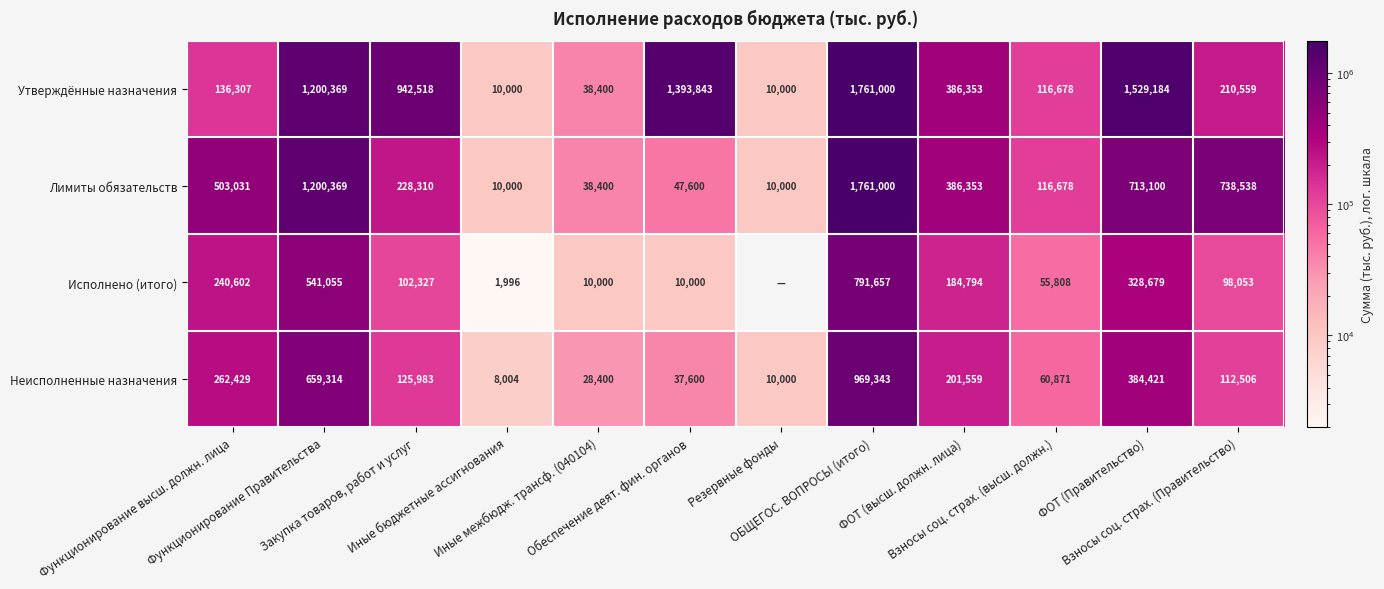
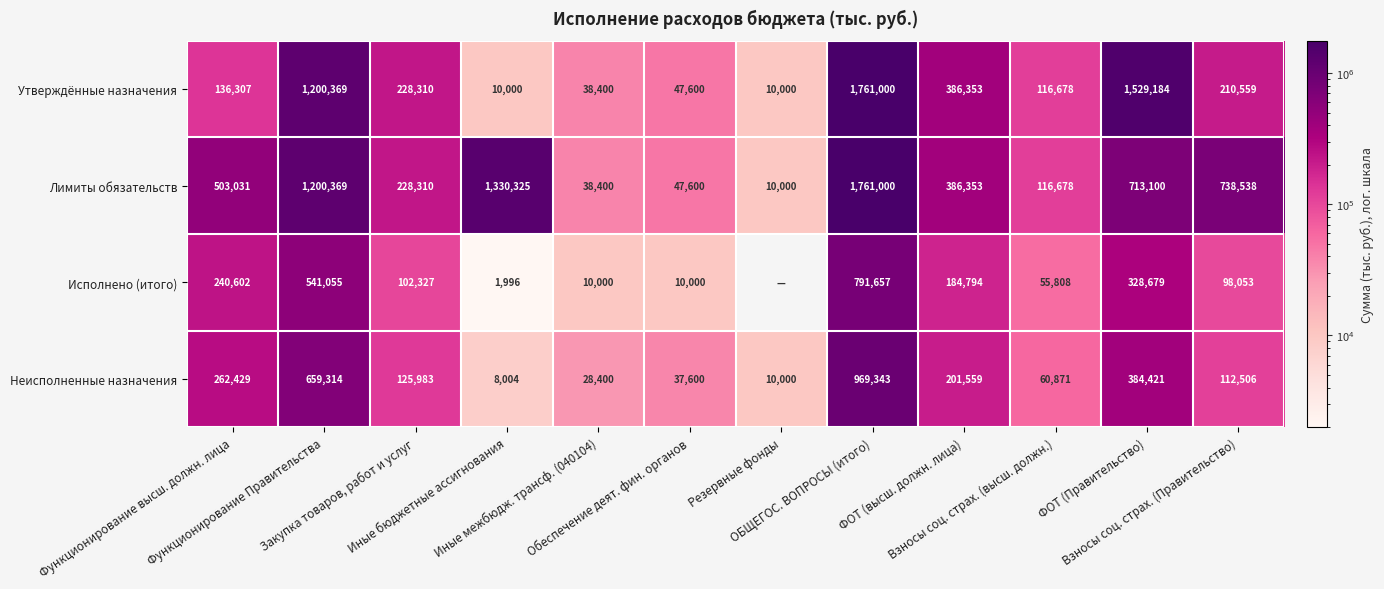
  {
    "Утверждённые назначения": {
      "Функционирование высш. должн. лица": "136,307",
      "Функционирование Правительства": "1,200,369",
-     "Закупка товаров, работ и услуг": "942,518",
+     "Закупка товаров, работ и услуг": "228,310",
      "Иные бюджетные ассигнования": "10,000",
      "Иные межбюдж. трансф. (040104)": "38,400",
-     "Обеспечение деят. фин. органов": "1,393,843",
+     "Обеспечение деят. фин. органов": "47,600",
      "Резервные фонды": "10,000",
      "ОБЩЕГОС. ВОПРОСЫ (итого)": "1,761,000",
      "ФОТ (высш. должн. лица)": "386,353",
      "Взносы соц. страх. (высш. должн.)": "116,678",
      "ФОТ (Правительство)": "1,529,184",
      "Взносы соц. страх. (Правительство)": "210,559"
    },
    "Лимиты обязательств": {
      "Функционирование высш. должн. лица": "503,031",
      "Функционирование Правительства": "1,200,369",
      "Закупка товаров, работ и услуг": "228,310",
-     "Иные бюджетные ассигнования": "10,000",
+     "Иные бюджетные ассигнования": "1,330,325",
      "Иные межбюдж. трансф. (040104)": "38,400",
      "Обеспечение деят. фин. органов": "47,600",
      "Резервные фонды": "10,000",
      "ОБЩЕГОС. ВОПРОСЫ (итого)": "1,761,000",
      "ФОТ (высш. должн. лица)": "386,353",
      "Взносы соц. страх. (высш. должн.)": "116,678",
      "ФОТ (Правительство)": "713,100",
      "Взносы соц. страх. (Правительство)": "738,538"
    },
    "Исполнено (итого)": {
      "Функционирование высш. должн. лица": "240,602",
      "Функционирование Правительства": "541,055",
      "Закупка товаров, работ и услуг": "102,327",
      "Иные бюджетные ассигнования": "1,996",
      "Иные межбюдж. трансф. (040104)": "10,000",
      "Обеспечение деят. фин. органов": "10,000",
      "ОБЩЕГОС. ВОПРОСЫ (итого)": "791,657",
      "ФОТ (высш. должн. лица)": "184,794",
      "Взносы соц. страх. (высш. должн.)": "55,808",
      "ФОТ (Правительство)": "328,679",
      "Взносы соц. страх. (Правительство)": "98,053"
    },
    "Неисполненные назначения": {
      "Функционирование высш. должн. лица": "262,429",
      "Функционирование Правительства": "659,314",
      "Закупка товаров, работ и услуг": "125,983",
      "Иные бюджетные ассигнования": "8,004",
      "Иные межбюдж. трансф. (040104)": "28,400",
      "Обеспечение деят. фин. органов": "37,600",
      "Резервные фонды": "10,000",
      "ОБЩЕГОС. ВОПРОСЫ (итого)": "969,343",
      "ФОТ (высш. должн. лица)": "201,559",
      "Взносы соц. страх. (высш. должн.)": "60,871",
      "ФОТ (Правительство)": "384,421",
      "Взносы соц. страх. (Правительство)": "112,506"
    }
  }
